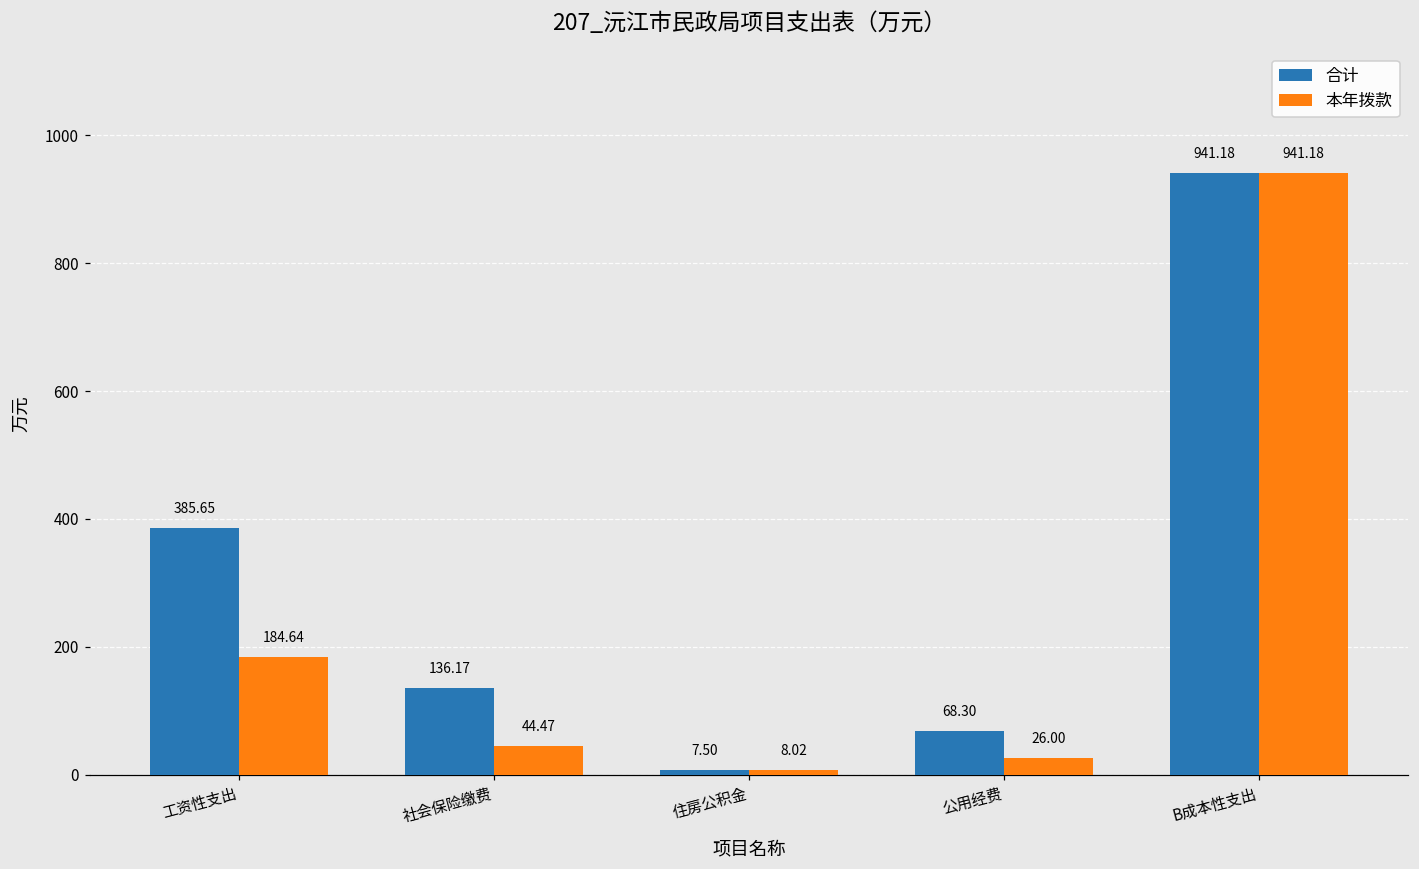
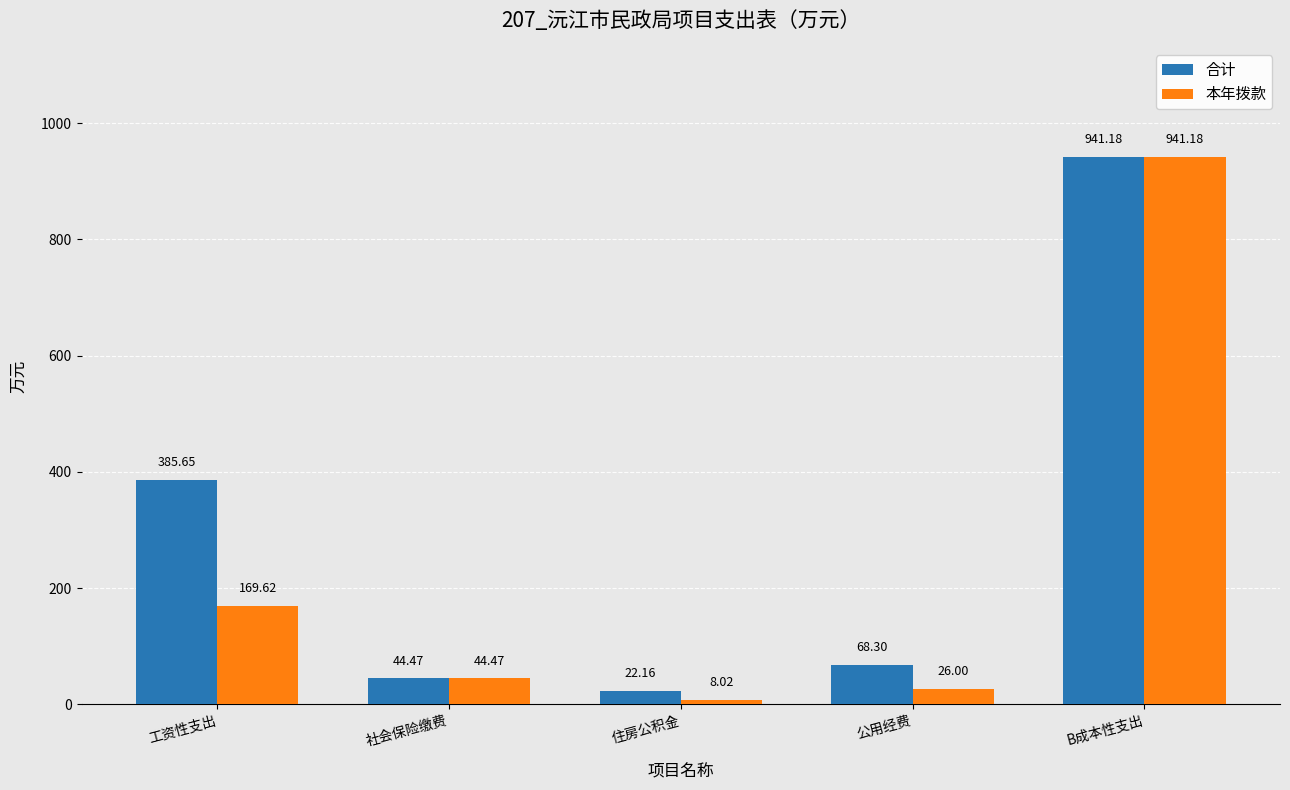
  {
    "合计": {
      "工资性支出": 385.65,
-     "社会保险缴费": 136.17,
-     "住房公积金": 7.50,
+     "社会保险缴费": 44.47,
+     "住房公积金": 22.16,
      "公用经费": 68.30,
      "B成本性支出": 941.18
    },
    "本年拨款": {
-     "工资性支出": 184.64,
+     "工资性支出": 169.62,
      "社会保险缴费": 44.47,
      "住房公积金": 8.02,
      "公用经费": 26.00,
      "B成本性支出": 941.18
    }
  }
